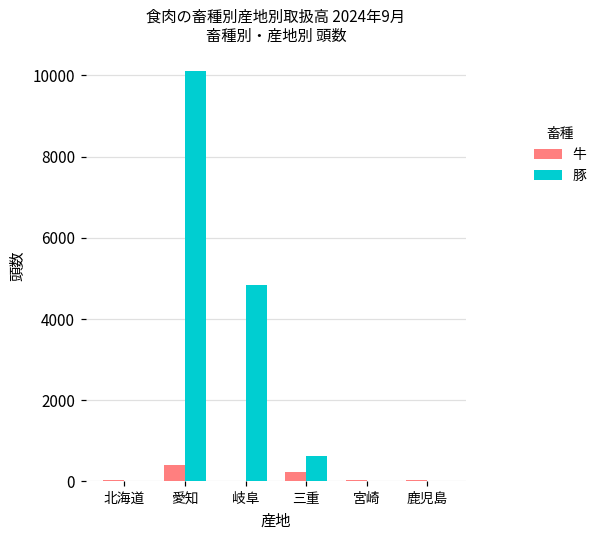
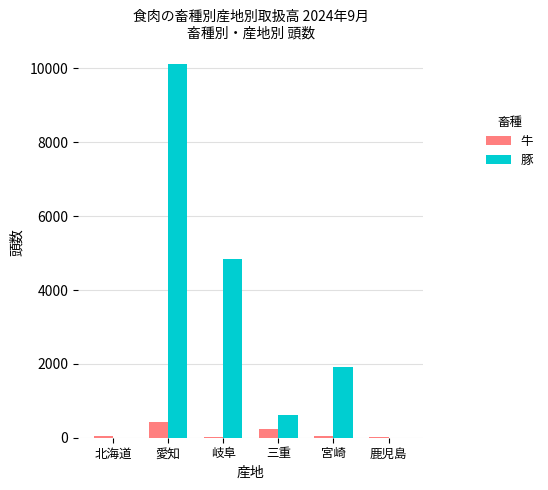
  {
    "牛": {
      "愛知": 400,
      "三重": 200
    },
    "豚": {
      "北海道": 0,
      "愛知": 10100,
      "岐阜": 4800,
      "三重": 600,
-     "宮崎": 0,
+     "宮崎": 1900,
      "鹿児島": 0
    }
  }
